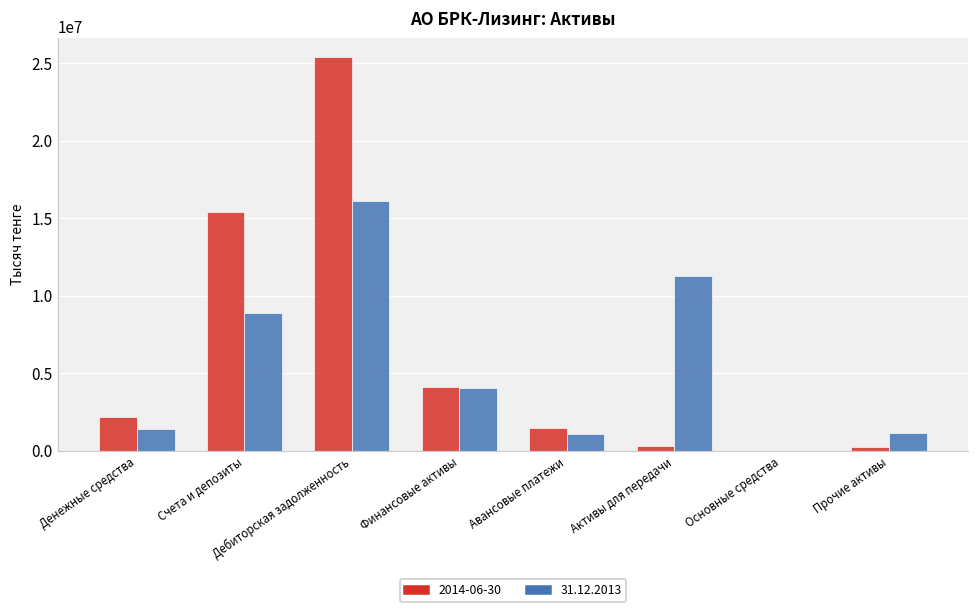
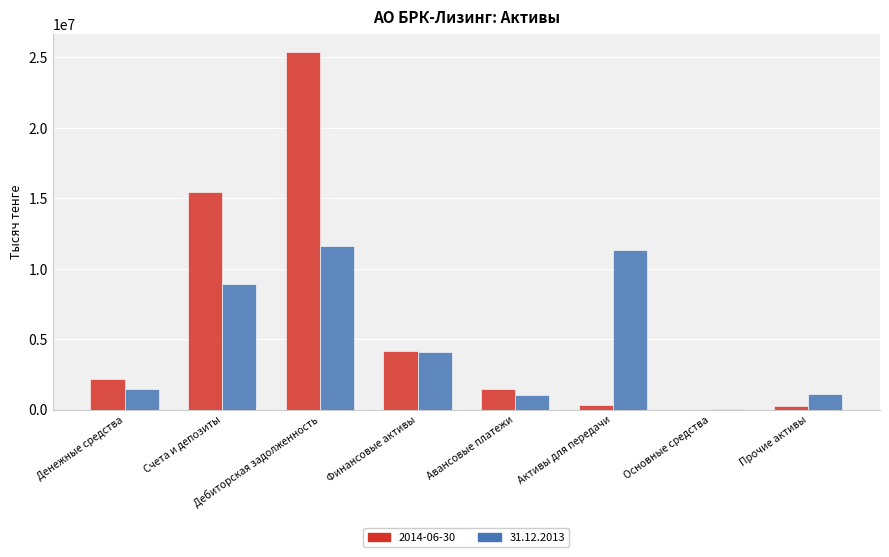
  {
    "2014-06-30": {
      "Денежные средства": 2200000,
      "Счета и депозиты": 15400000,
      "Дебиторская задолженность": 25400000,
      "Финансовые активы": 4100000,
      "Авансовые платежи": 1500000,
      "Активы для передачи": 300000,
      "Прочие активы": 200000
    },
    "31.12.2013": {
      "Денежные средства": 1400000,
      "Счета и депозиты": 8900000,
-     "Дебиторская задолженность": 16100000,
+     "Дебиторская задолженность": 11600000,
      "Финансовые активы": 4100000,
      "Авансовые платежи": 1100000,
      "Активы для передачи": 11300000,
      "Прочие активы": 1100000
    }
  }
